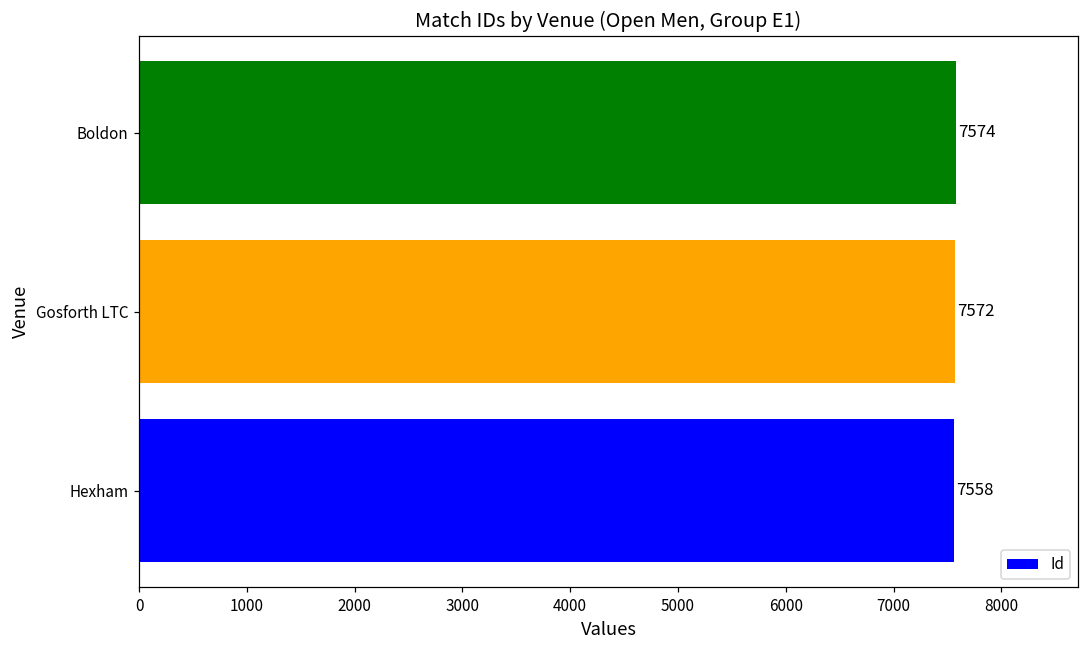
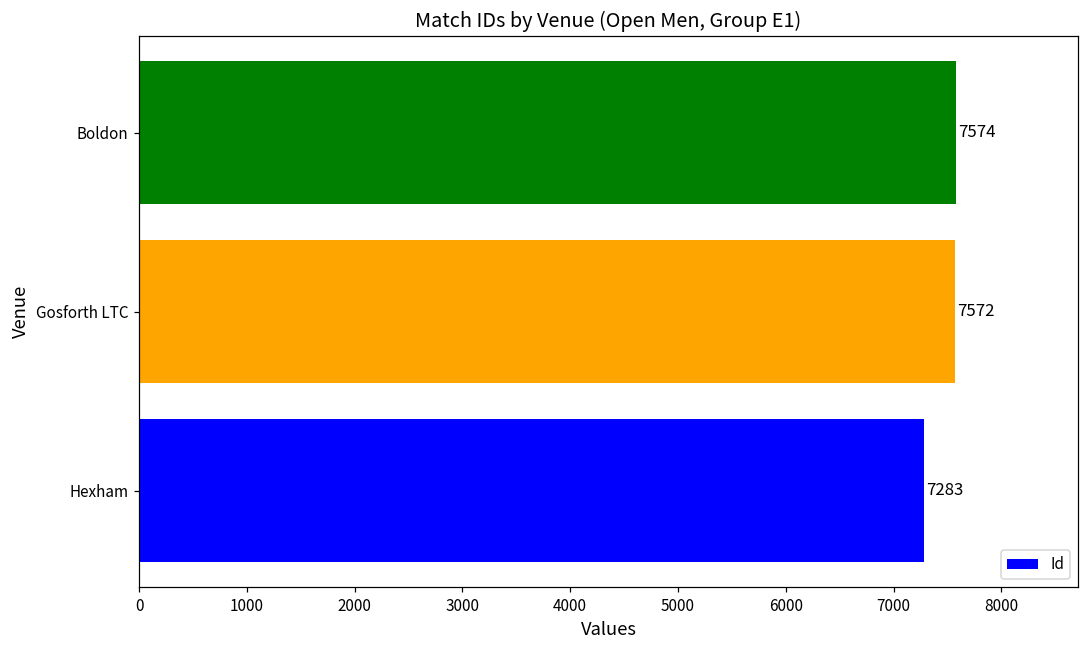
  {
    "Boldon": 7574,
    "Gosforth LTC": 7572,
-   "Hexham": 7558
+   "Hexham": 7283
  }
